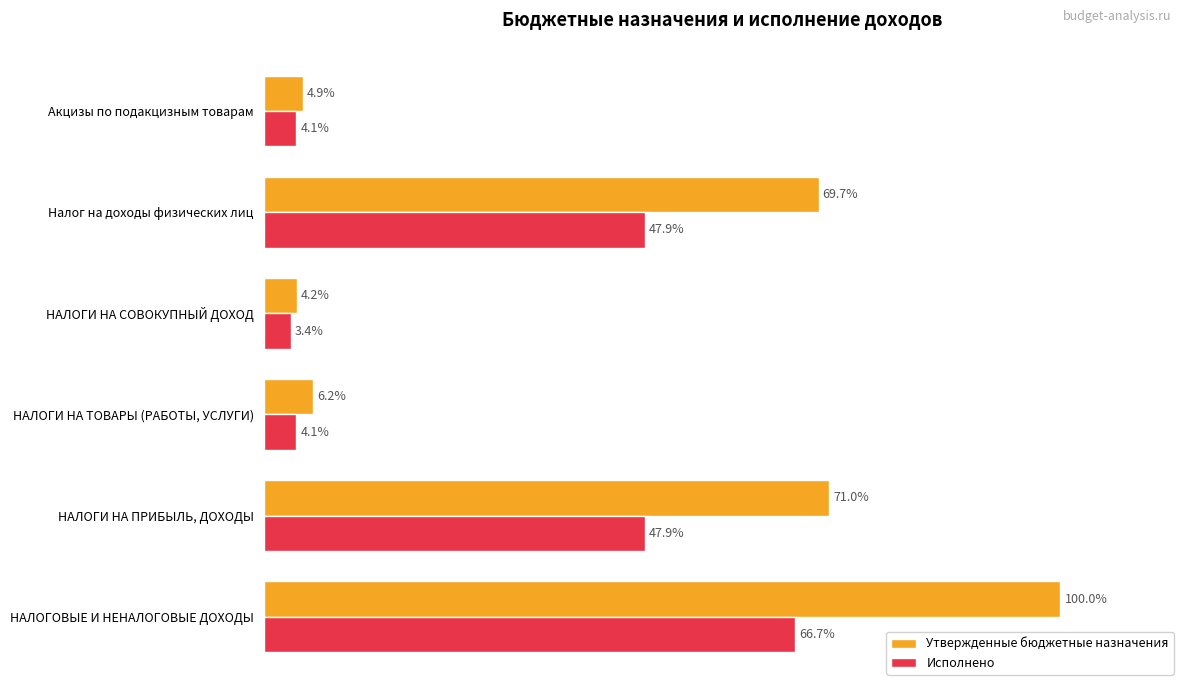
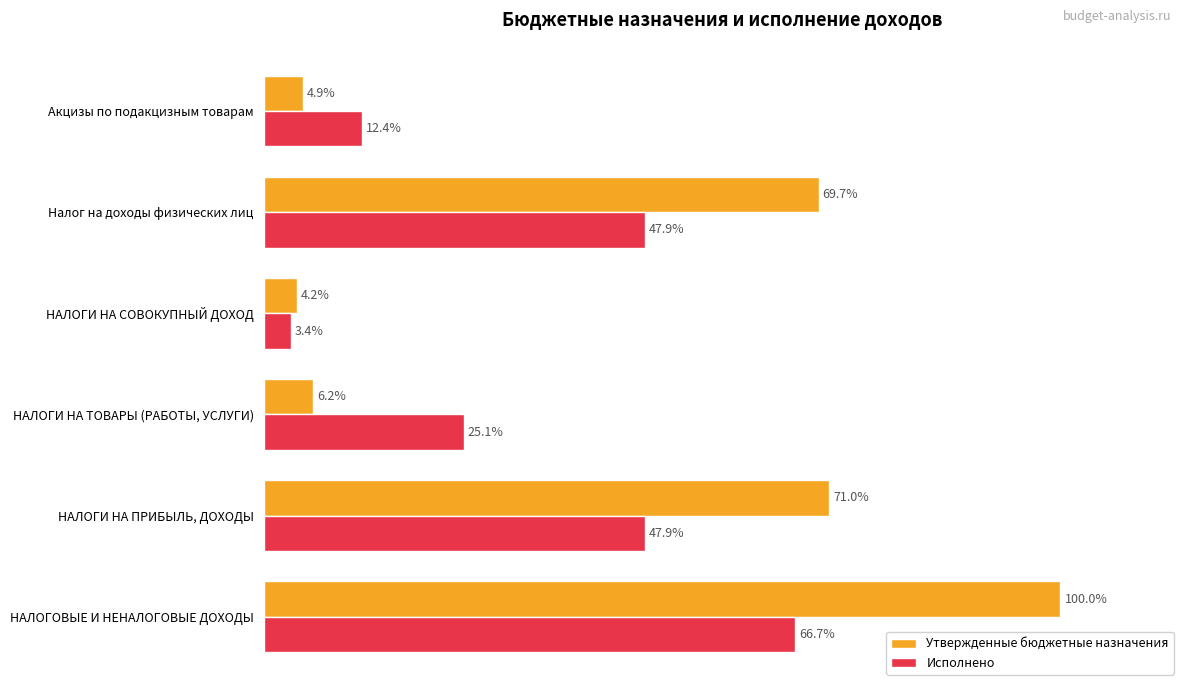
  {
    "Утвержденные бюджетные назначения": {
      "Акцизы по подакцизным товарам": "4.9%",
      "Налог на доходы физических лиц": "69.7%",
      "НАЛОГИ НА СОВОКУПНЫЙ ДОХОД": "4.2%",
      "НАЛОГИ НА ТОВАРЫ (РАБОТЫ, УСЛУГИ)": "6.2%",
      "НАЛОГИ НА ПРИБЫЛЬ, ДОХОДЫ": "71.0%",
      "НАЛОГОВЫЕ И НЕНАЛОГОВЫЕ ДОХОДЫ": "100.0%"
    },
    "Исполнено": {
-     "Акцизы по подакцизным товарам": "4.1%",
+     "Акцизы по подакцизным товарам": "12.4%",
      "Налог на доходы физических лиц": "47.9%",
      "НАЛОГИ НА СОВОКУПНЫЙ ДОХОД": "3.4%",
-     "НАЛОГИ НА ТОВАРЫ (РАБОТЫ, УСЛУГИ)": "4.1%",
+     "НАЛОГИ НА ТОВАРЫ (РАБОТЫ, УСЛУГИ)": "25.1%",
      "НАЛОГИ НА ПРИБЫЛЬ, ДОХОДЫ": "47.9%",
      "НАЛОГОВЫЕ И НЕНАЛОГОВЫЕ ДОХОДЫ": "66.7%"
    }
  }
